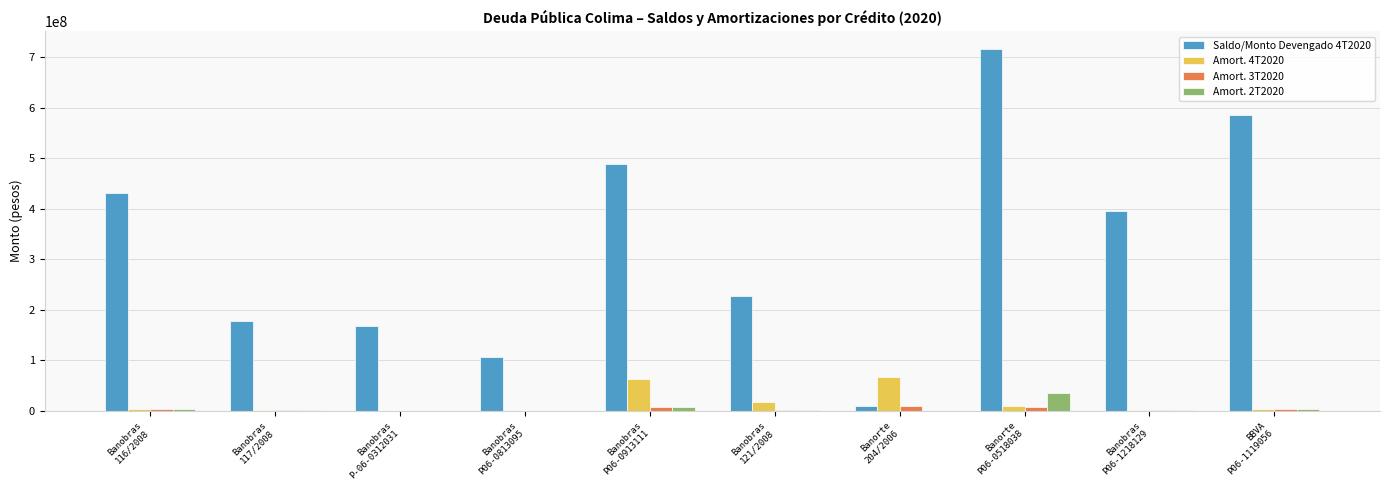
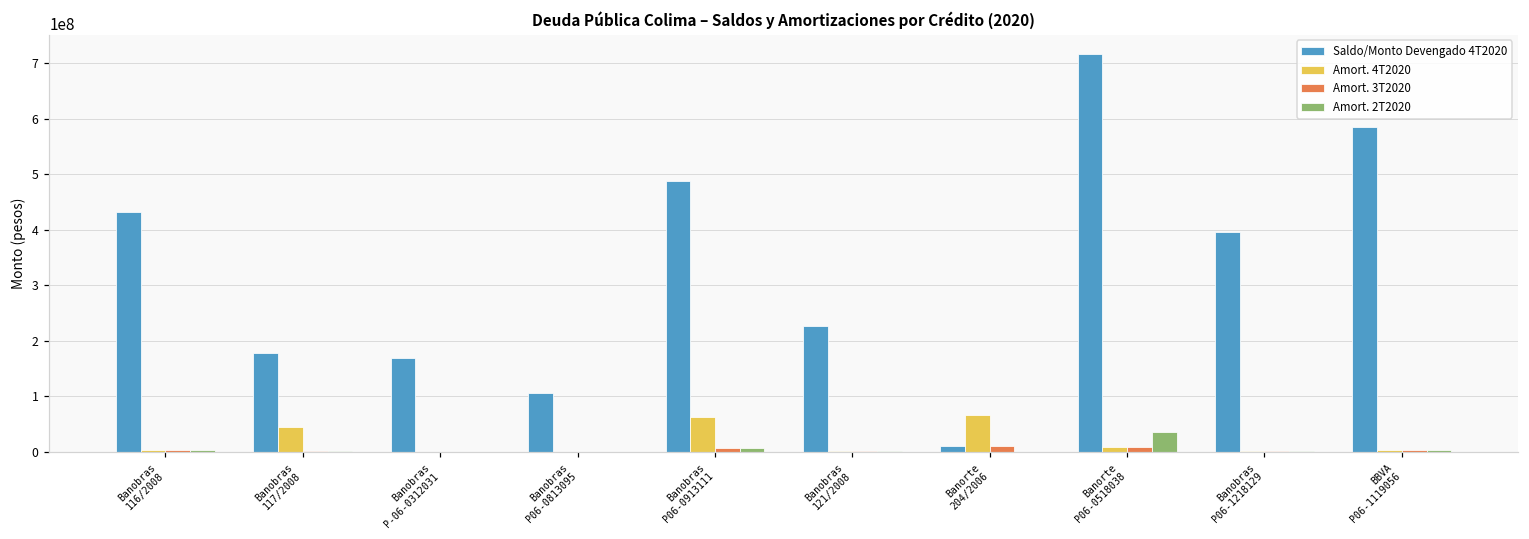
  {
    "Saldo/Monto Devengado 4T2020": {
      "Banobras 116/2008": 430000000,
      "Banobras 117/2008": 180000000,
      "Banobras P-06-0312031": 170000000,
      "Banobras P06-0813095": 110000000,
      "Banobras P06-0913111": 490000000,
      "Banobras 121/2008": 230000000,
      "Banorte 204/2006": 10000000,
      "Banorte P06-0518038": 720000000,
      "Banobras P06-1218129": 400000000,
      "BBVA P06-1119056": 590000000
    },
    "Amort. 4T2020": {
-     "Banobras 117/2008": 0,
+     "Banobras 117/2008": 40000000,
      "Banobras P-06-0312031": 0,
      "Banobras P06-0813095": 0,
      "Banobras P06-0913111": 60000000,
-     "Banobras 121/2008": 20000000,
+     "Banobras 121/2008": 0,
      "Banorte 204/2006": 70000000,
      "Banorte P06-0518038": 10000000
    },
    "Amort. 3T2020": {
      "Banobras P-06-0312031": 0,
      "Banobras P06-0813095": 0,
      "Banobras P06-0913111": 10000000,
      "Banorte 204/2006": 10000000,
      "Banorte P06-0518038": 10000000
    },
    "Amort. 2T2020": {
      "Banobras P-06-0312031": 0,
      "Banobras P06-0813095": 0,
      "Banobras P06-0913111": 10000000,
      "Banorte 204/2006": 0,
      "Banorte P06-0518038": 40000000
    }
  }
